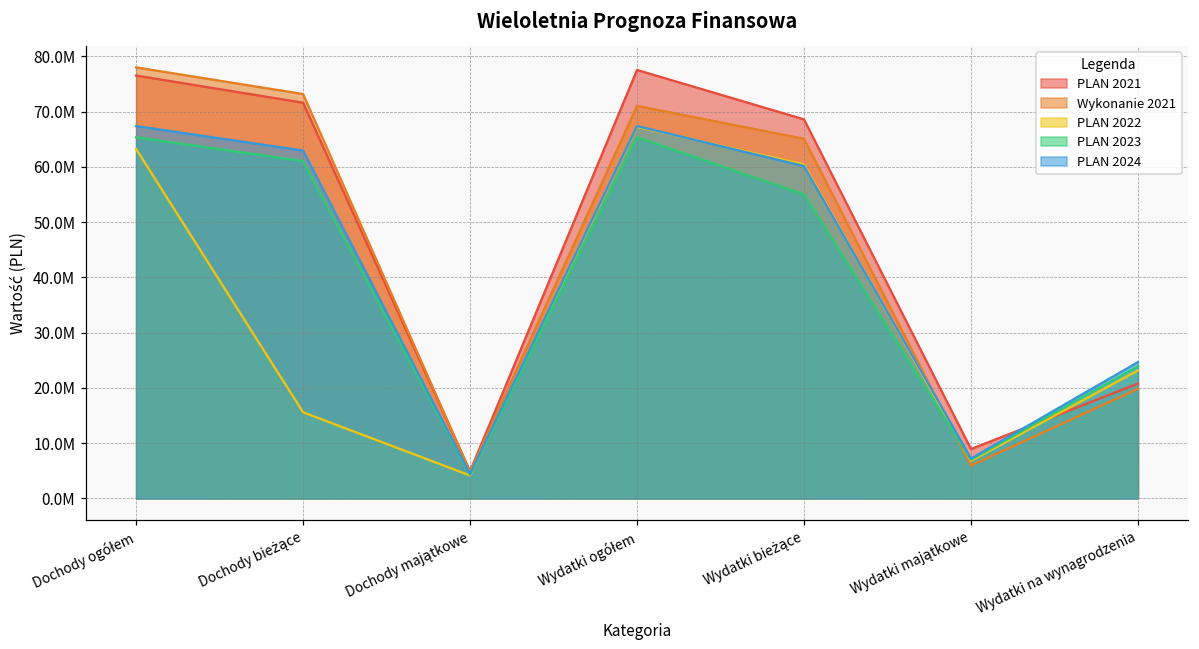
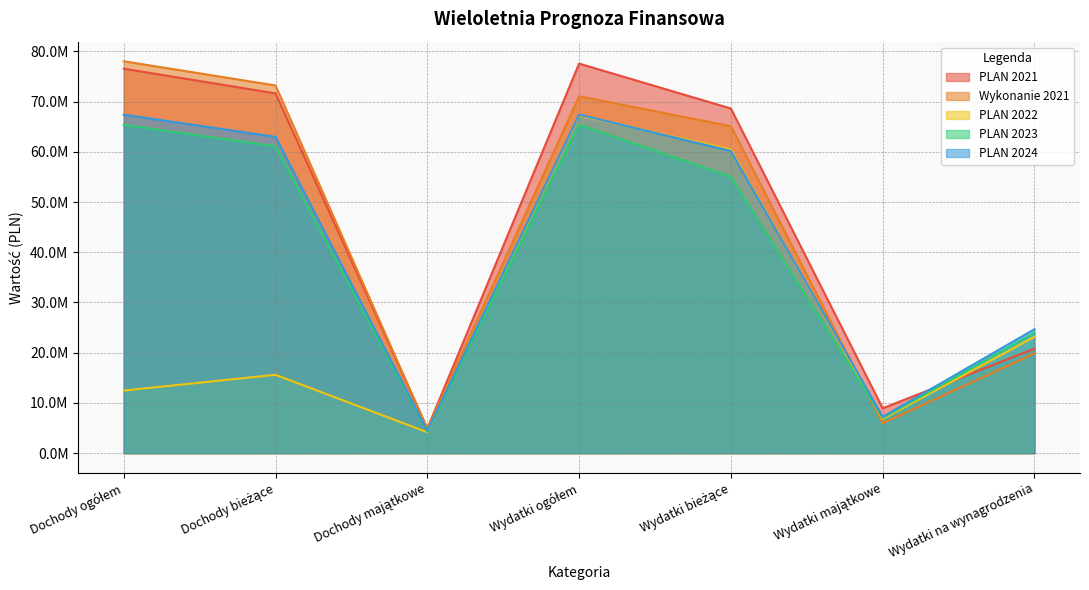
  {
    "PLAN 2022": {
-     "Dochody ogółem": 63000000,
+     "Dochody ogółem": 12000000,
      "Dochody bieżące": 16000000,
      "Wydatki na wynagrodzenia": 23000000
    },
    "PLAN 2023": {
      "Dochody ogółem": 65000000,
      "Dochody bieżące": 61000000,
      "Wydatki ogółem": 65000000,
      "Wydatki bieżące": 55000000,
      "Wydatki na wynagrodzenia": 24000000
    },
    "PLAN 2024": {
      "Dochody ogółem": 67000000,
      "Dochody bieżące": 63000000,
      "Wydatki na wynagrodzenia": 25000000
    }
  }
